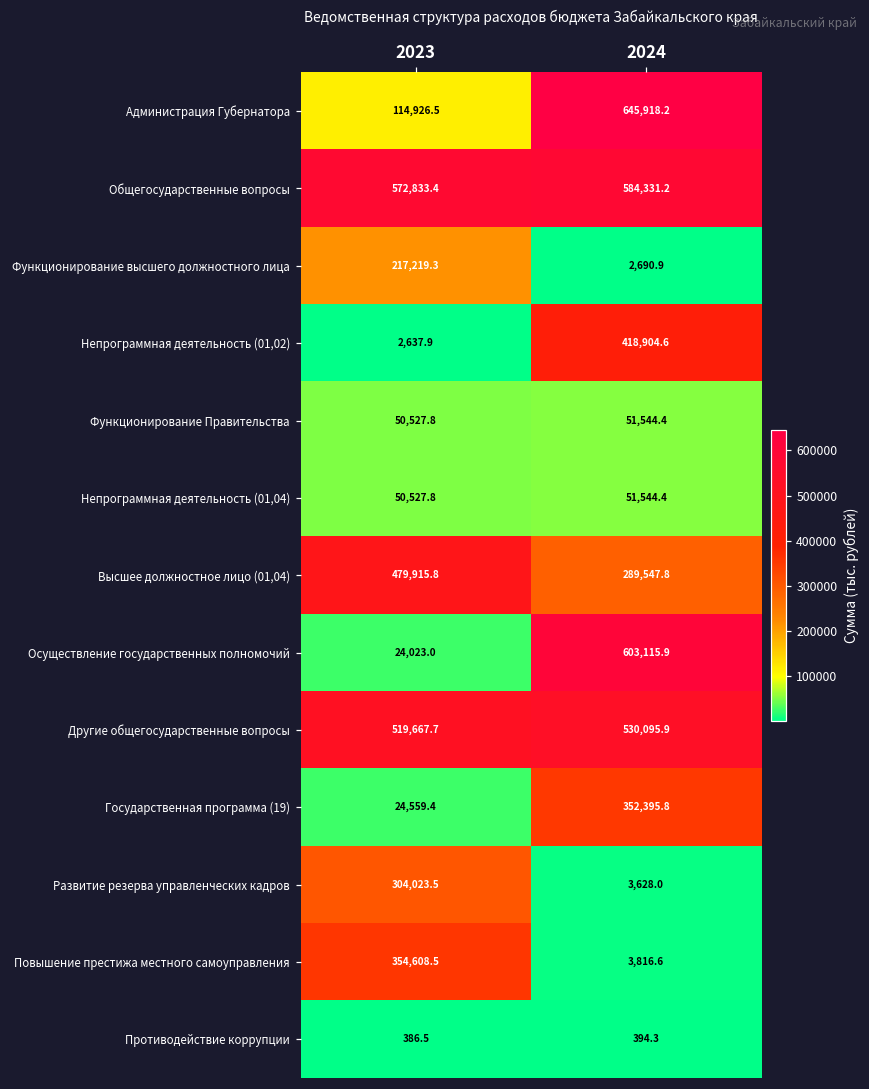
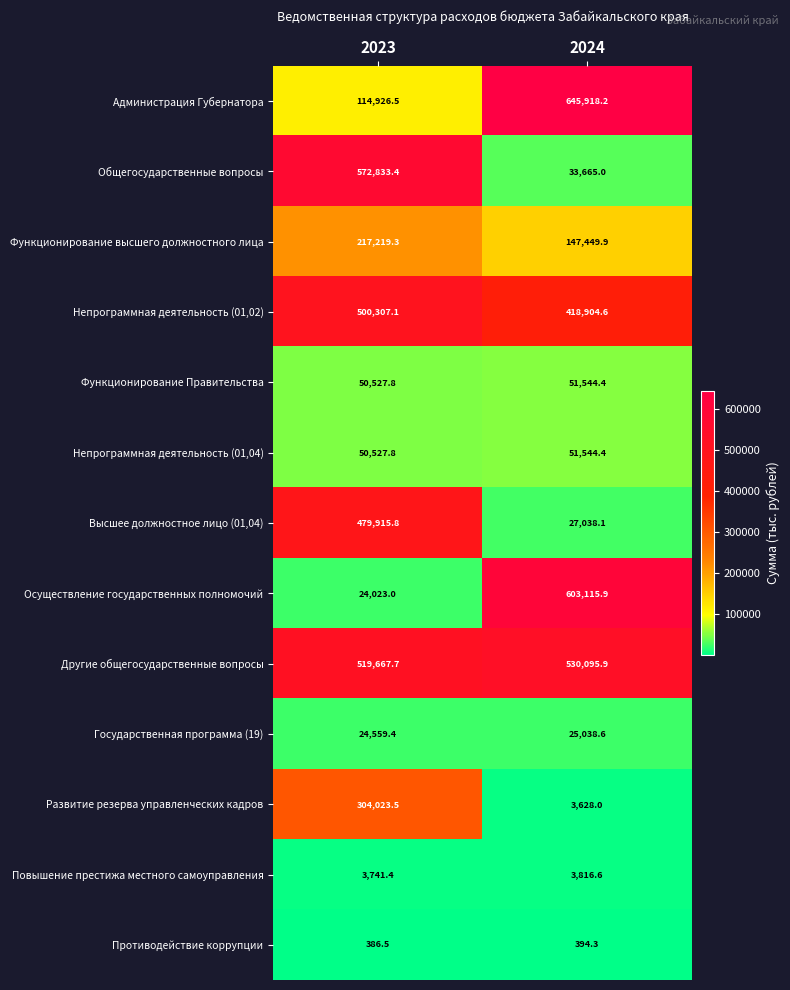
  {
    "Администрация Губернатора": {
      "2023": "114,926.5",
      "2024": "645,918.2"
    },
    "Общегосударственные вопросы": {
      "2023": "572,833.4",
-     "2024": "584,331.2"
+     "2024": "33,665.0"
    },
    "Функционирование высшего должностного лица": {
      "2023": "217,219.3",
-     "2024": "2,690.9"
+     "2024": "147,449.9"
    },
    "Непрограммная деятельность (01,02)": {
-     "2023": "2,637.9",
+     "2023": "500,307.1",
      "2024": "418,904.6"
    },
    "Функционирование Правительства": {
      "2023": "50,527.8",
      "2024": "51,544.4"
    },
    "Непрограммная деятельность (01,04)": {
      "2023": "50,527.8",
      "2024": "51,544.4"
    },
    "Высшее должностное лицо (01,04)": {
      "2023": "479,915.8",
-     "2024": "289,547.8"
+     "2024": "27,038.1"
    },
    "Осуществление государственных полномочий": {
      "2023": "24,023.0",
      "2024": "603,115.9"
    },
    "Другие общегосударственные вопросы": {
      "2023": "519,667.7",
      "2024": "530,095.9"
    },
    "Государственная программа (19)": {
      "2023": "24,559.4",
-     "2024": "352,395.8"
+     "2024": "25,038.6"
    },
    "Развитие резерва управленческих кадров": {
      "2023": "304,023.5",
      "2024": "3,628.0"
    },
    "Повышение престижа местного самоуправления": {
-     "2023": "354,608.5",
+     "2023": "3,741.4",
      "2024": "3,816.6"
    },
    "Противодействие коррупции": {
      "2023": "386.5",
      "2024": "394.3"
    }
  }
